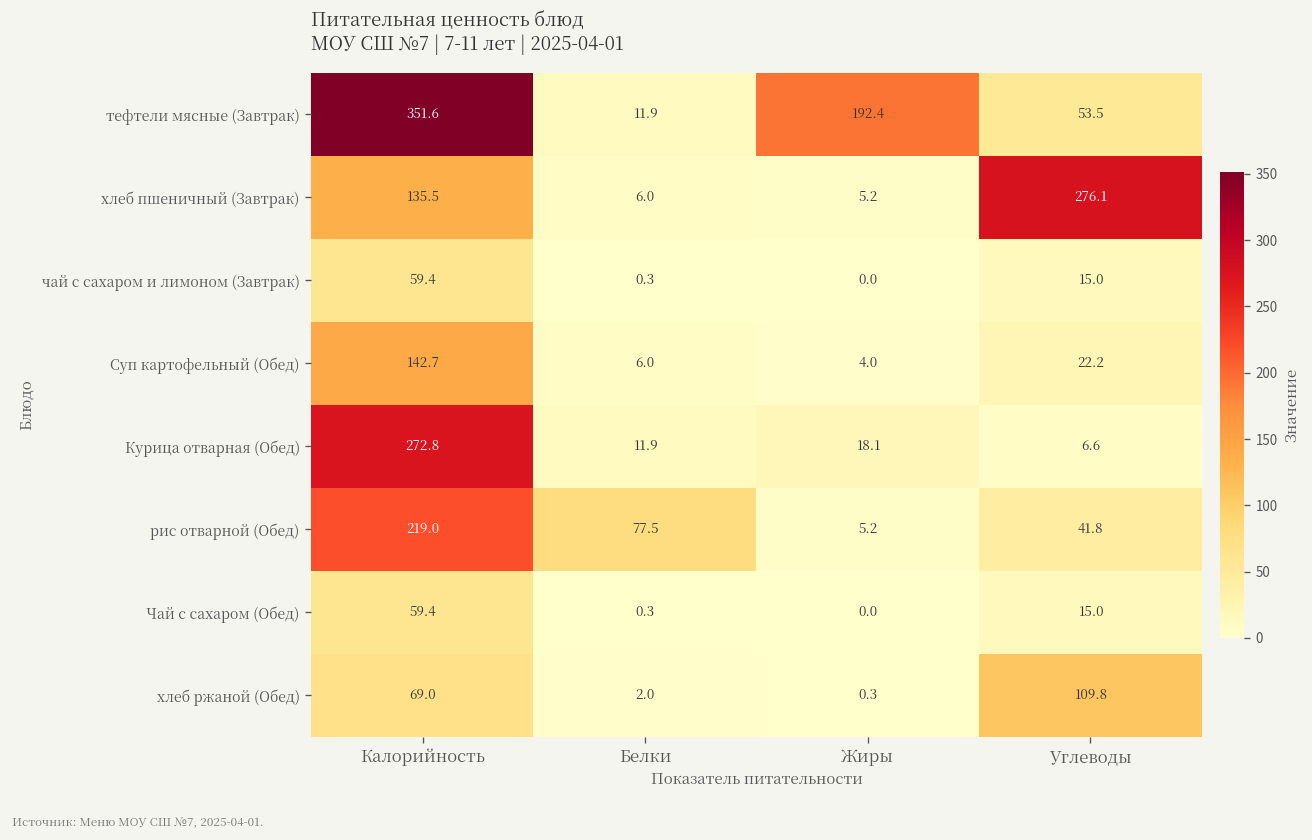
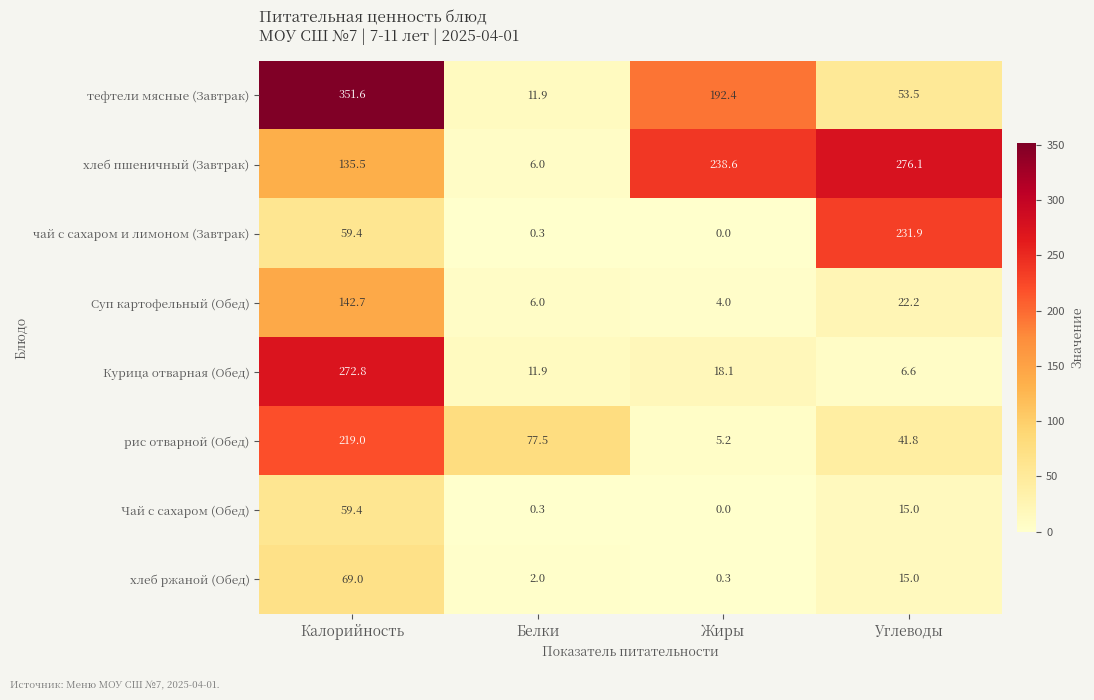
  {
    "тефтели мясные (Завтрак)": {
      "Калорийность": 351.6,
      "Белки": 11.9,
      "Жиры": 192.4,
      "Углеводы": 53.5
    },
    "хлеб пшеничный (Завтрак)": {
      "Калорийность": 135.5,
      "Белки": 6.0,
-     "Жиры": 5.2,
+     "Жиры": 238.6,
      "Углеводы": 276.1
    },
    "чай с сахаром и лимоном (Завтрак)": {
      "Калорийность": 59.4,
      "Белки": 0.3,
      "Жиры": 0.0,
-     "Углеводы": 15.0
+     "Углеводы": 231.9
    },
    "Суп картофельный (Обед)": {
      "Калорийность": 142.7,
      "Белки": 6.0,
      "Жиры": 4.0,
      "Углеводы": 22.2
    },
    "Курица отварная (Обед)": {
      "Калорийность": 272.8,
      "Белки": 11.9,
      "Жиры": 18.1,
      "Углеводы": 6.6
    },
    "рис отварной (Обед)": {
      "Калорийность": 219.0,
      "Белки": 77.5,
      "Жиры": 5.2,
      "Углеводы": 41.8
    },
    "Чай с сахаром (Обед)": {
      "Калорийность": 59.4,
      "Белки": 0.3,
      "Жиры": 0.0,
      "Углеводы": 15.0
    },
    "хлеб ржаной (Обед)": {
      "Калорийность": 69.0,
      "Белки": 2.0,
      "Жиры": 0.3,
-     "Углеводы": 109.8
+     "Углеводы": 15.0
    }
  }
